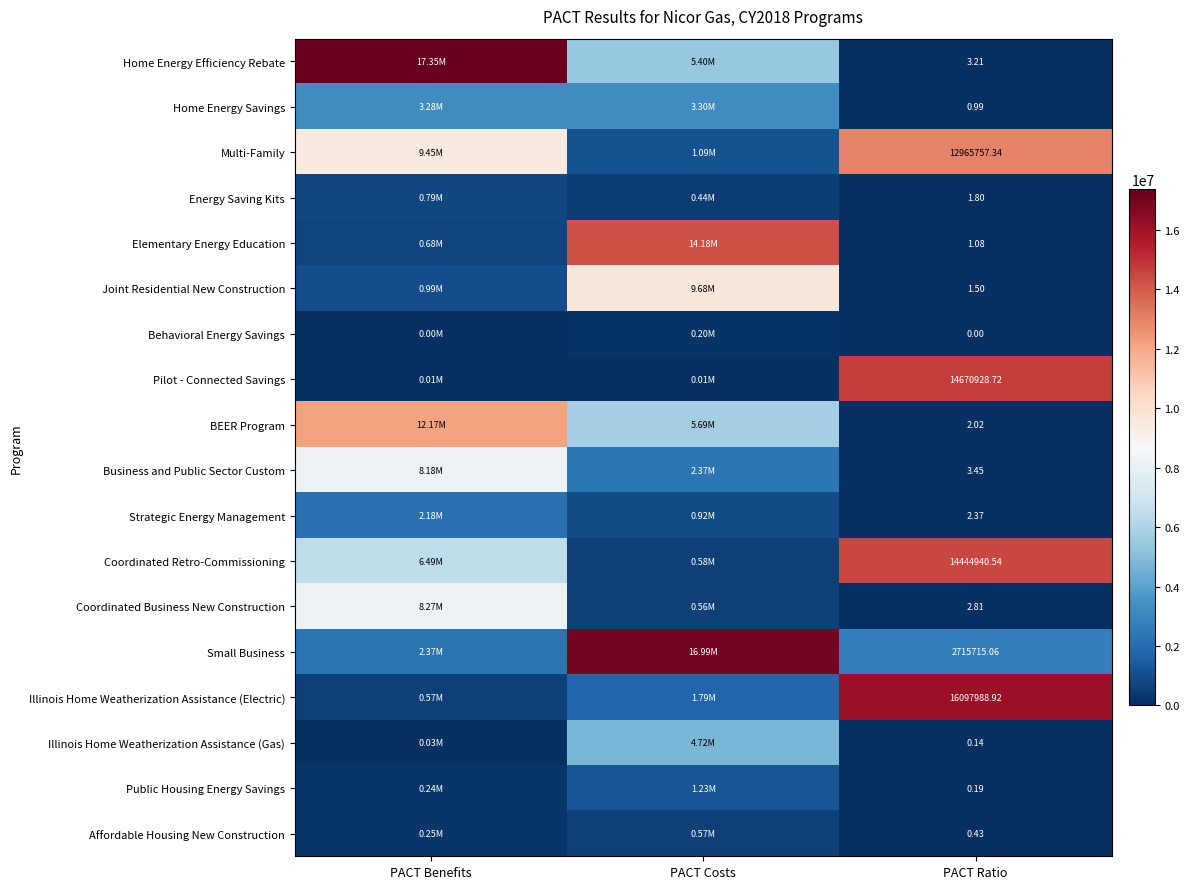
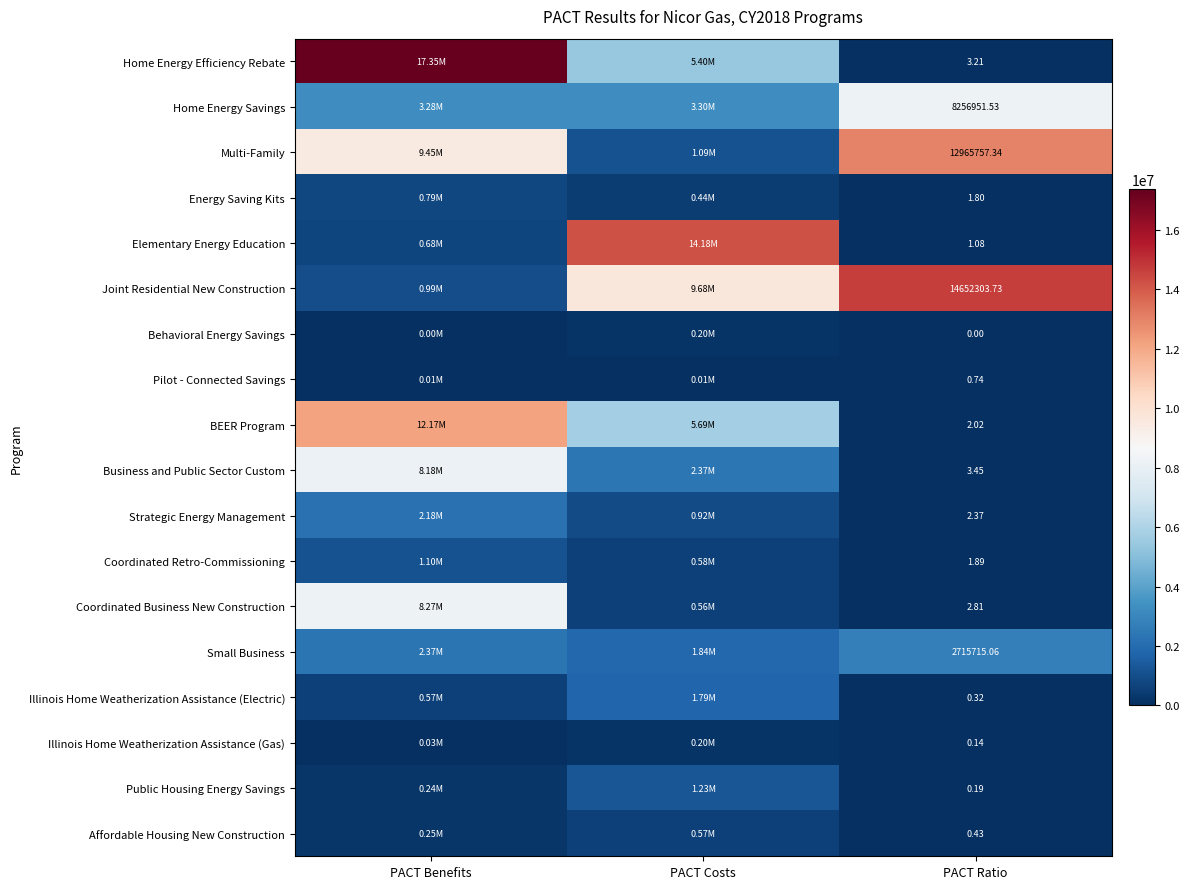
  {
    "Home Energy Efficiency Rebate": {
      "PACT Benefits": "17.35M",
      "PACT Costs": "5.40M",
      "PACT Ratio": "3.21"
    },
    "Home Energy Savings": {
      "PACT Benefits": "3.28M",
      "PACT Costs": "3.30M",
-     "PACT Ratio": "0.99"
+     "PACT Ratio": "8256951.53"
    },
    "Multi-Family": {
      "PACT Benefits": "9.45M",
      "PACT Costs": "1.09M",
      "PACT Ratio": "12965757.34"
    },
    "Energy Saving Kits": {
      "PACT Benefits": "0.79M",
      "PACT Costs": "0.44M",
      "PACT Ratio": "1.80"
    },
    "Elementary Energy Education": {
      "PACT Benefits": "0.68M",
      "PACT Costs": "14.18M",
      "PACT Ratio": "1.08"
    },
    "Joint Residential New Construction": {
      "PACT Benefits": "0.99M",
      "PACT Costs": "9.68M",
-     "PACT Ratio": "1.50"
+     "PACT Ratio": "14652303.73"
    },
    "Behavioral Energy Savings": {
      "PACT Benefits": "0.00M",
      "PACT Costs": "0.20M",
      "PACT Ratio": "0.00"
    },
    "Pilot - Connected Savings": {
      "PACT Benefits": "0.01M",
      "PACT Costs": "0.01M",
-     "PACT Ratio": "14670928.72"
+     "PACT Ratio": "0.74"
    },
    "BEER Program": {
      "PACT Benefits": "12.17M",
      "PACT Costs": "5.69M",
      "PACT Ratio": "2.02"
    },
    "Business and Public Sector Custom": {
      "PACT Benefits": "8.18M",
      "PACT Costs": "2.37M",
      "PACT Ratio": "3.45"
    },
    "Strategic Energy Management": {
      "PACT Benefits": "2.18M",
      "PACT Costs": "0.92M",
      "PACT Ratio": "2.37"
    },
    "Coordinated Retro-Commissioning": {
-     "PACT Benefits": "6.49M",
+     "PACT Benefits": "1.10M",
      "PACT Costs": "0.58M",
-     "PACT Ratio": "14444940.54"
+     "PACT Ratio": "1.89"
    },
    "Coordinated Business New Construction": {
      "PACT Benefits": "8.27M",
      "PACT Costs": "0.56M",
      "PACT Ratio": "2.81"
    },
    "Small Business": {
      "PACT Benefits": "2.37M",
-     "PACT Costs": "16.99M",
+     "PACT Costs": "1.84M",
      "PACT Ratio": "2715715.06"
    },
    "Illinois Home Weatherization Assistance (Electric)": {
      "PACT Benefits": "0.57M",
      "PACT Costs": "1.79M",
-     "PACT Ratio": "16097988.92"
+     "PACT Ratio": "0.32"
    },
    "Illinois Home Weatherization Assistance (Gas)": {
      "PACT Benefits": "0.03M",
-     "PACT Costs": "4.72M",
+     "PACT Costs": "0.20M",
      "PACT Ratio": "0.14"
    },
    "Public Housing Energy Savings": {
      "PACT Benefits": "0.24M",
      "PACT Costs": "1.23M",
      "PACT Ratio": "0.19"
    },
    "Affordable Housing New Construction": {
      "PACT Benefits": "0.25M",
      "PACT Costs": "0.57M",
      "PACT Ratio": "0.43"
    }
  }
